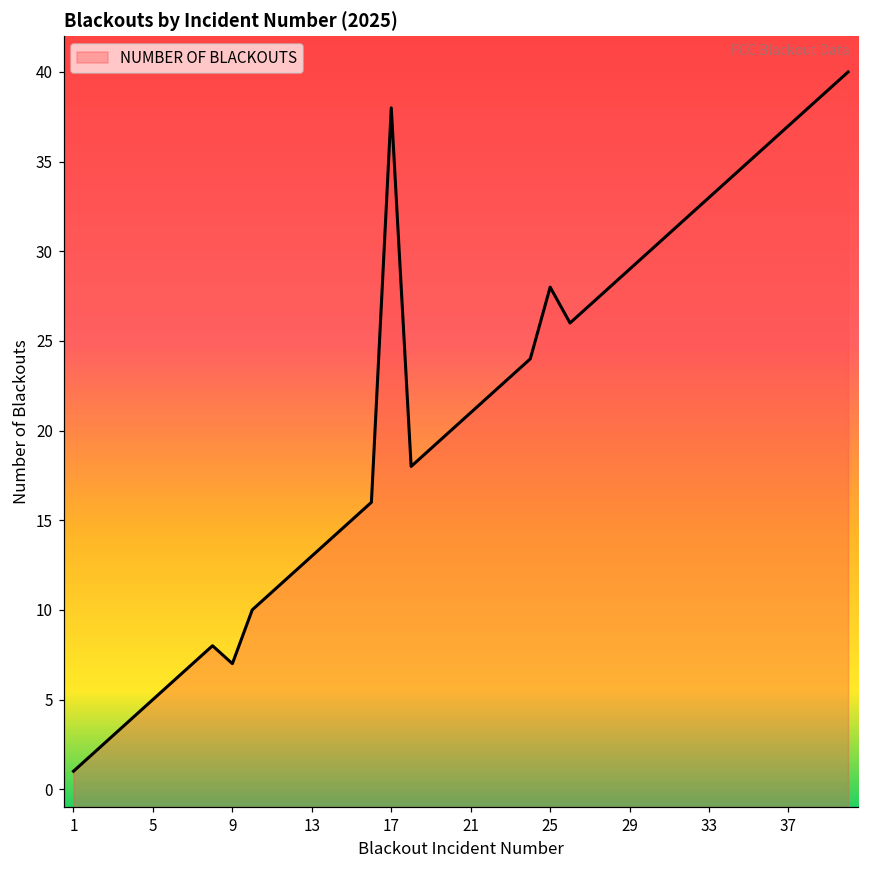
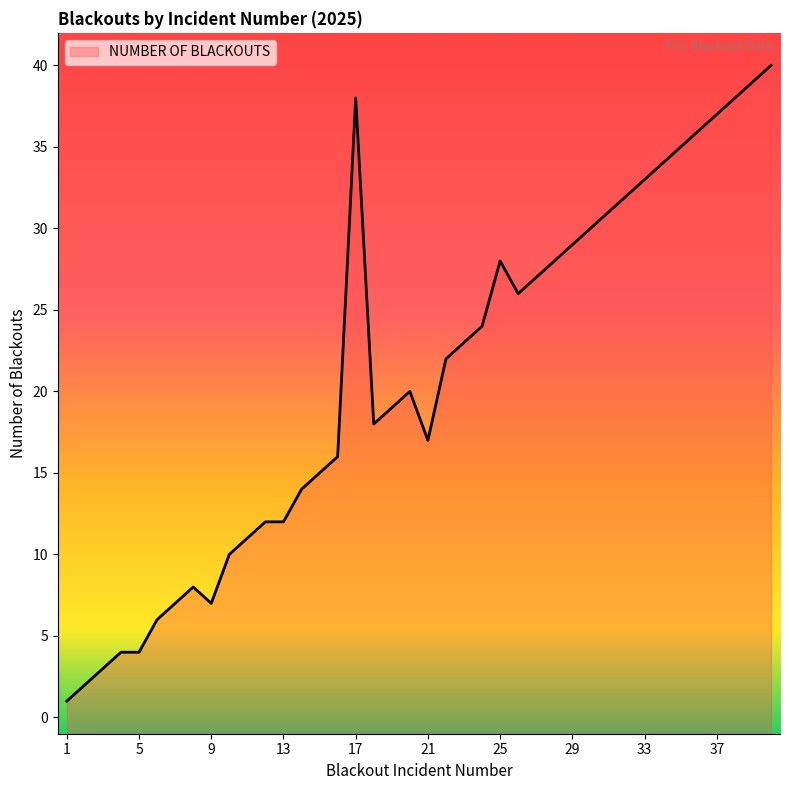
  {
    "1": 1,
-   "5": 5,
+   "5": 4,
    "9": 7,
-   "13": 13,
+   "13": 12,
    "17": 38,
-   "21": 21,
+   "21": 17,
    "25": 28,
    "29": 29,
    "33": 33,
    "37": 37
  }
